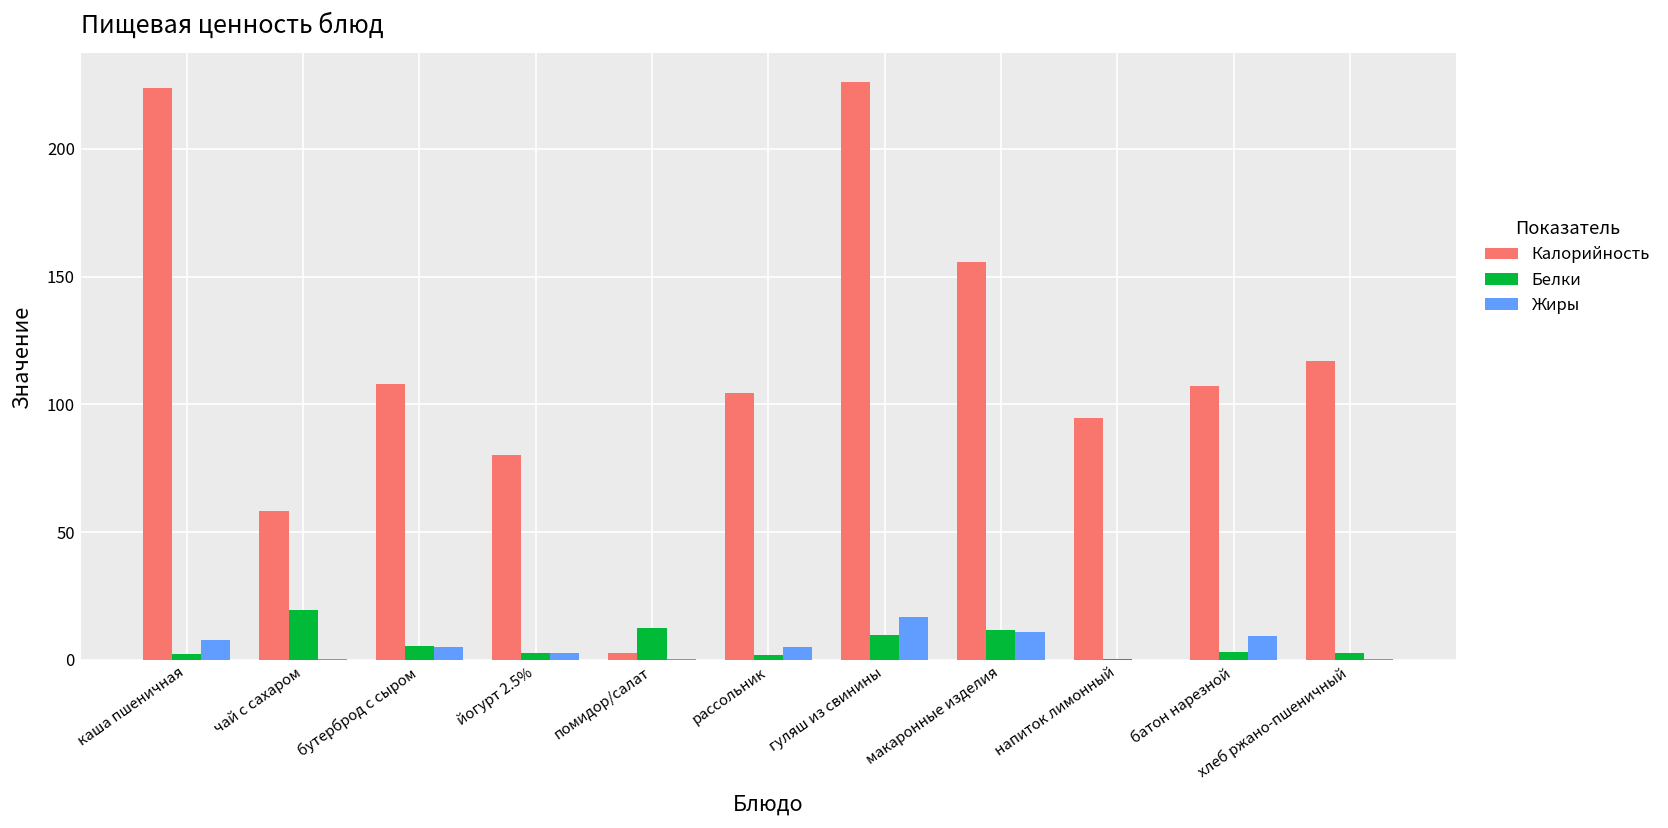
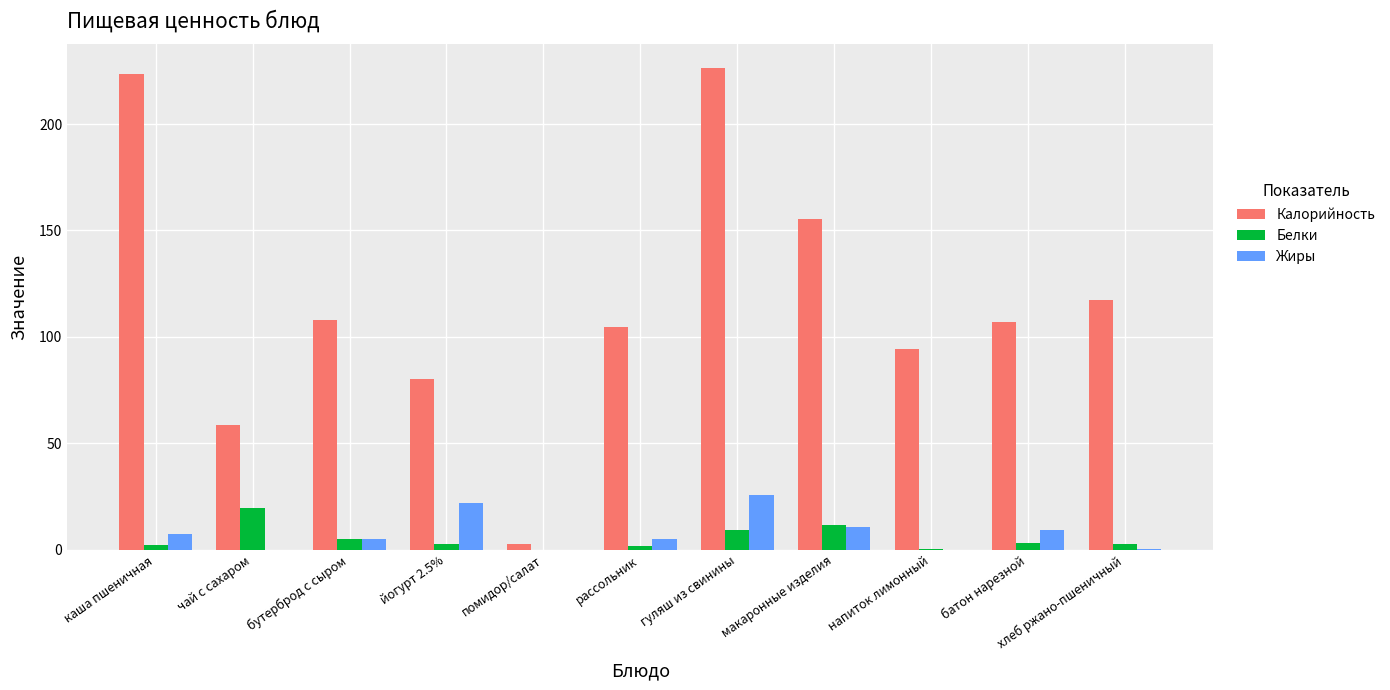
  {
    "Калорийность": {
      "каша пшеничная": 224,
      "чай с сахаром": 58,
      "бутерброд с сыром": 108,
      "йогурт 2.5%": 80,
      "помидор/салат": 3,
      "рассольник": 105,
      "гуляш из свинины": 226,
      "макаронные изделия": 156,
      "напиток лимонный": 95,
      "батон нарезной": 107,
      "хлеб ржано-пшеничный": 117
    },
    "Белки": {
      "каша пшеничная": 2,
      "чай с сахаром": 20,
      "бутерброд с сыром": 5,
      "йогурт 2.5%": 3,
-     "помидор/салат": 12,
+     "помидор/салат": 0,
      "рассольник": 2,
      "гуляш из свинины": 10,
      "макаронные изделия": 12,
      "батон нарезной": 3,
      "хлеб ржано-пшеничный": 3
    },
    "Жиры": {
      "каша пшеничная": 8,
      "бутерброд с сыром": 5,
-     "йогурт 2.5%": 3,
+     "йогурт 2.5%": 22,
      "рассольник": 5,
-     "гуляш из свинины": 17,
+     "гуляш из свинины": 26,
      "макаронные изделия": 11,
      "напиток лимонный": 0,
      "батон нарезной": 9
    }
  }
